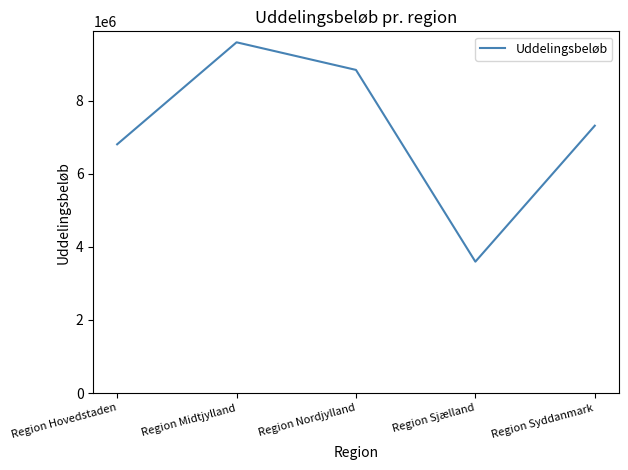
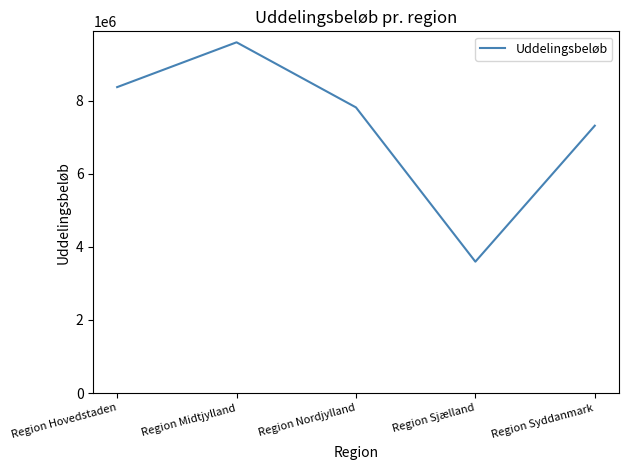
  {
-   "Region Hovedstaden": 6800000,
+   "Region Hovedstaden": 8400000,
    "Region Midtjylland": 9600000,
-   "Region Nordjylland": 8800000,
+   "Region Nordjylland": 7800000,
    "Region Sjælland": 3600000,
    "Region Syddanmark": 7300000
  }
